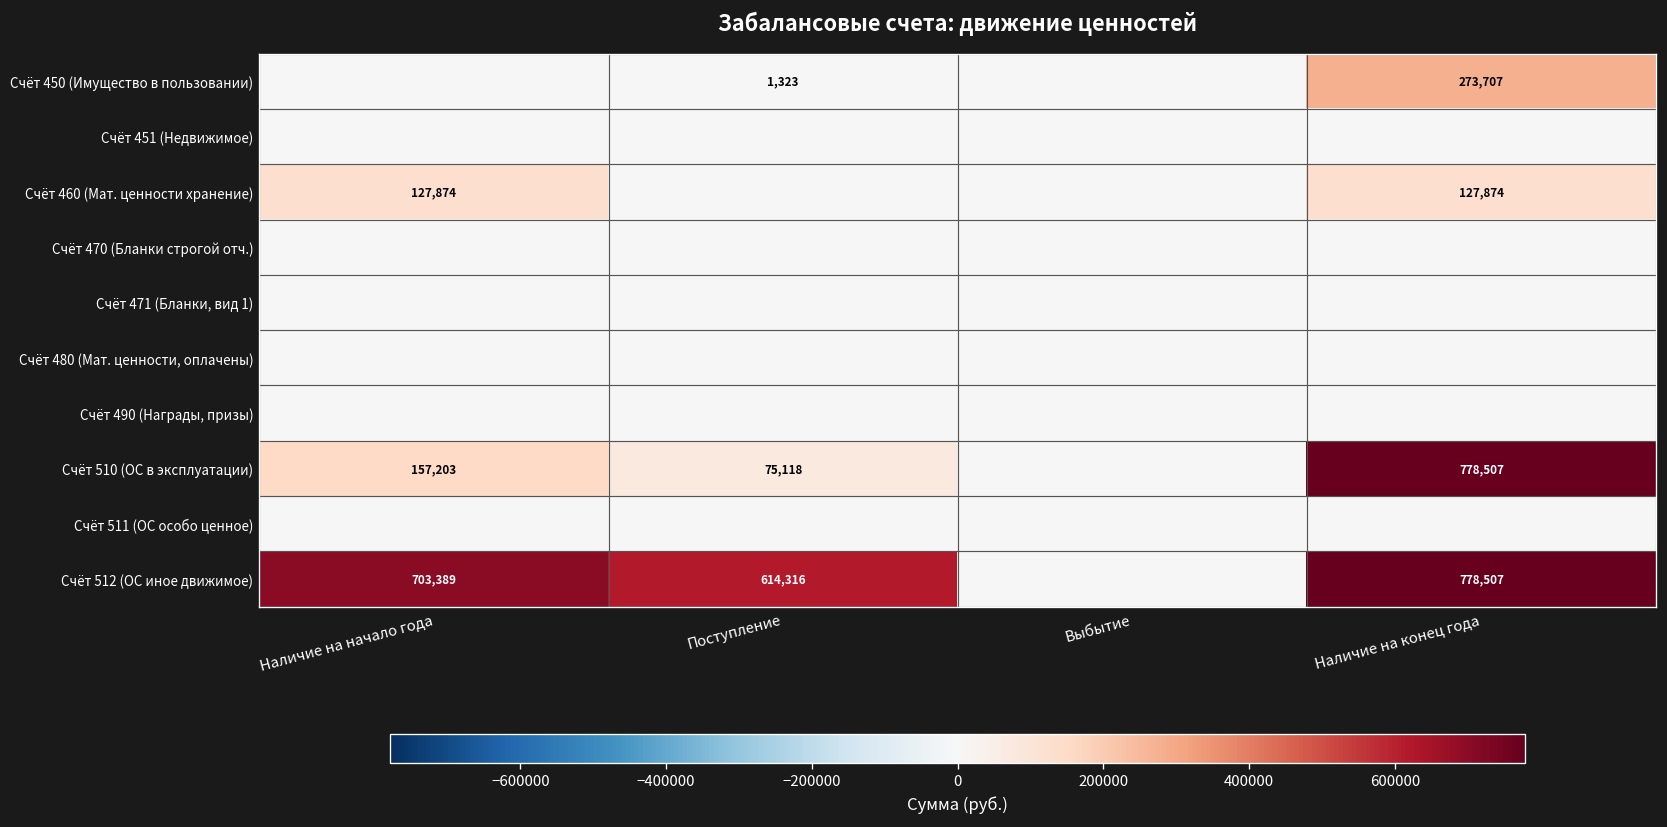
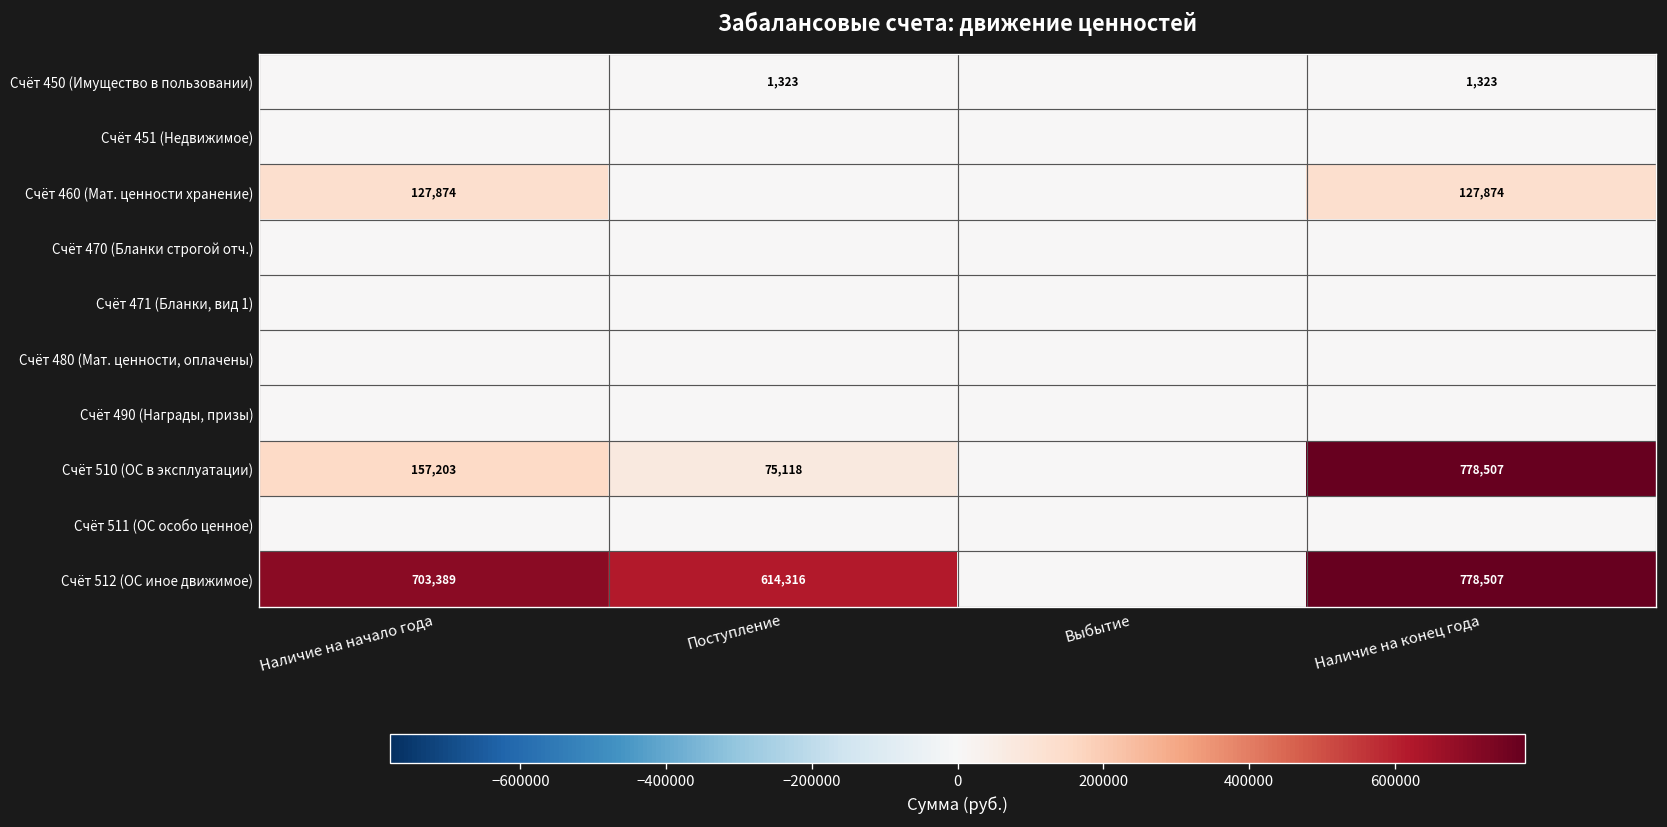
  {
    "Счёт 450 (Имущество в пользовании)": {
      "Поступление": "1,323",
-     "Наличие на конец года": "273,707"
+     "Наличие на конец года": "1,323"
    },
    "Счёт 460 (Мат. ценности хранение)": {
      "Наличие на начало года": "127,874",
      "Наличие на конец года": "127,874"
    },
    "Счёт 510 (ОС в эксплуатации)": {
      "Наличие на начало года": "157,203",
      "Поступление": "75,118",
      "Наличие на конец года": "778,507"
    },
    "Счёт 512 (ОС иное движимое)": {
      "Наличие на начало года": "703,389",
      "Поступление": "614,316",
      "Наличие на конец года": "778,507"
    }
  }
